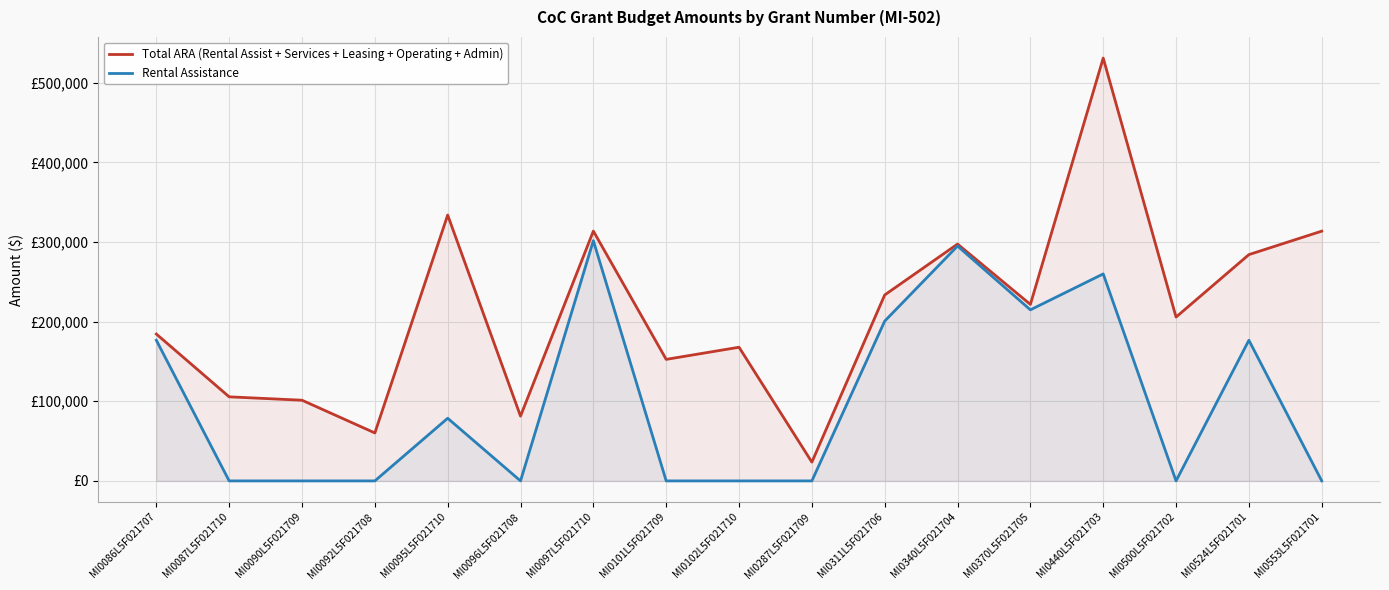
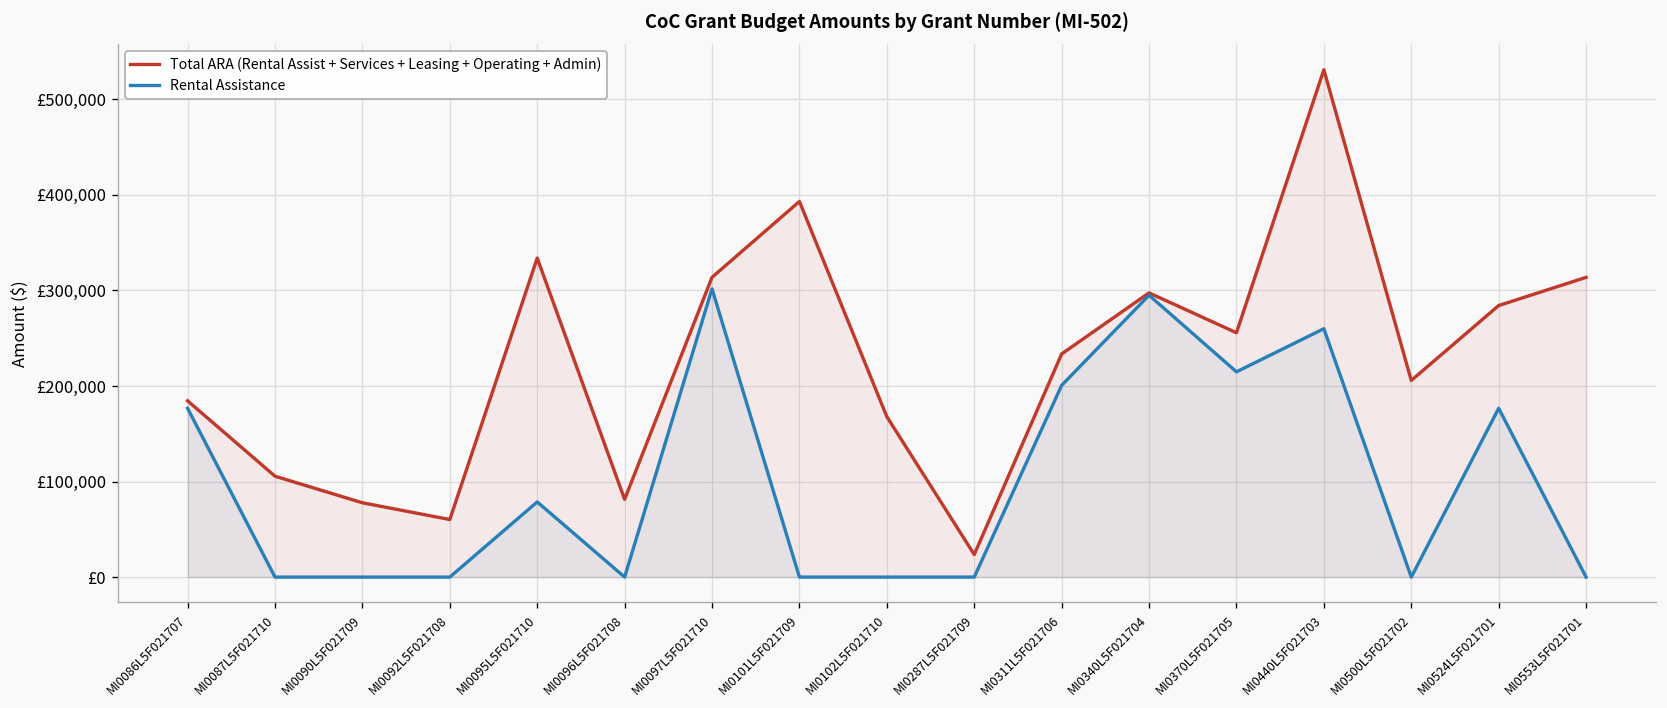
  {
    "Total ARA (Rental Assist + Services + Leasing + Operating + Admin)": {
      "MI0086L5F021707": "£180,000",
      "MI0087L5F021710": "£110,000",
-     "MI0090L5F021709": "£100,000",
+     "MI0090L5F021709": "£80,000",
      "MI0092L5F021708": "£60,000",
      "MI0095L5F021710": "£330,000",
      "MI0096L5F021708": "£80,000",
      "MI0097L5F021710": "£310,000",
-     "MI0101L5F021709": "£150,000",
+     "MI0101L5F021709": "£390,000",
      "MI0102L5F021710": "£170,000",
      "MI0287L5F021709": "£20,000",
      "MI0311L5F021706": "£230,000",
-     "MI0370L5F021705": "£220,000",
+     "MI0370L5F021705": "£260,000",
      "MI0440L5F021703": "£530,000",
      "MI0500L5F021702": "£210,000",
      "MI0524L5F021701": "£280,000",
      "MI0553L5F021701": "£310,000"
    },
    "Rental Assistance": {
      "MI0086L5F021707": "£180,000",
      "MI0087L5F021710": "£0",
      "MI0090L5F021709": "£0",
      "MI0092L5F021708": "£0",
      "MI0095L5F021710": "£80,000",
      "MI0096L5F021708": "£0",
      "MI0097L5F021710": "£300,000",
      "MI0101L5F021709": "£0",
      "MI0102L5F021710": "£0",
      "MI0287L5F021709": "£0",
      "MI0311L5F021706": "£200,000",
      "MI0370L5F021705": "£210,000",
      "MI0440L5F021703": "£260,000",
      "MI0500L5F021702": "£0",
      "MI0524L5F021701": "£180,000",
      "MI0553L5F021701": "£0"
    }
  }
